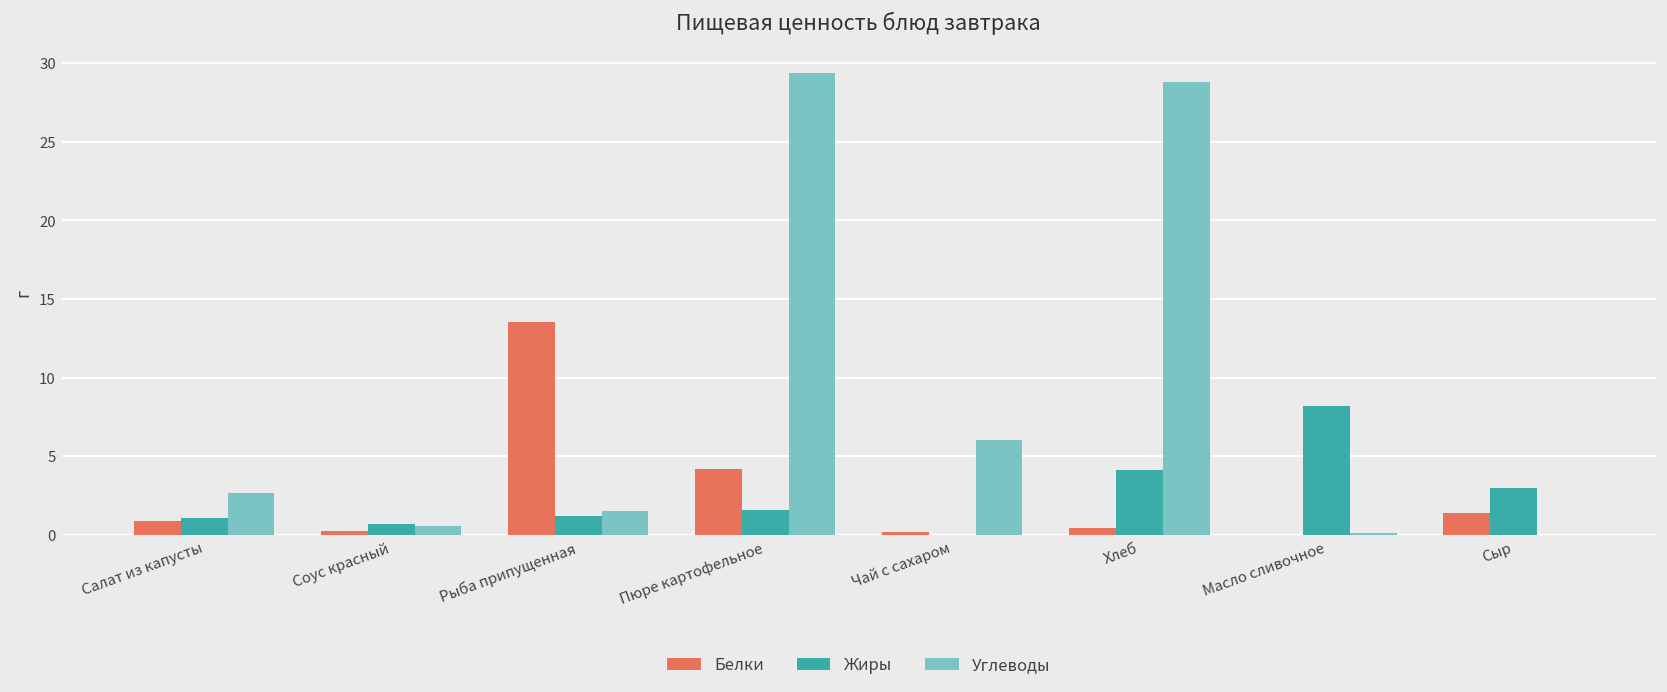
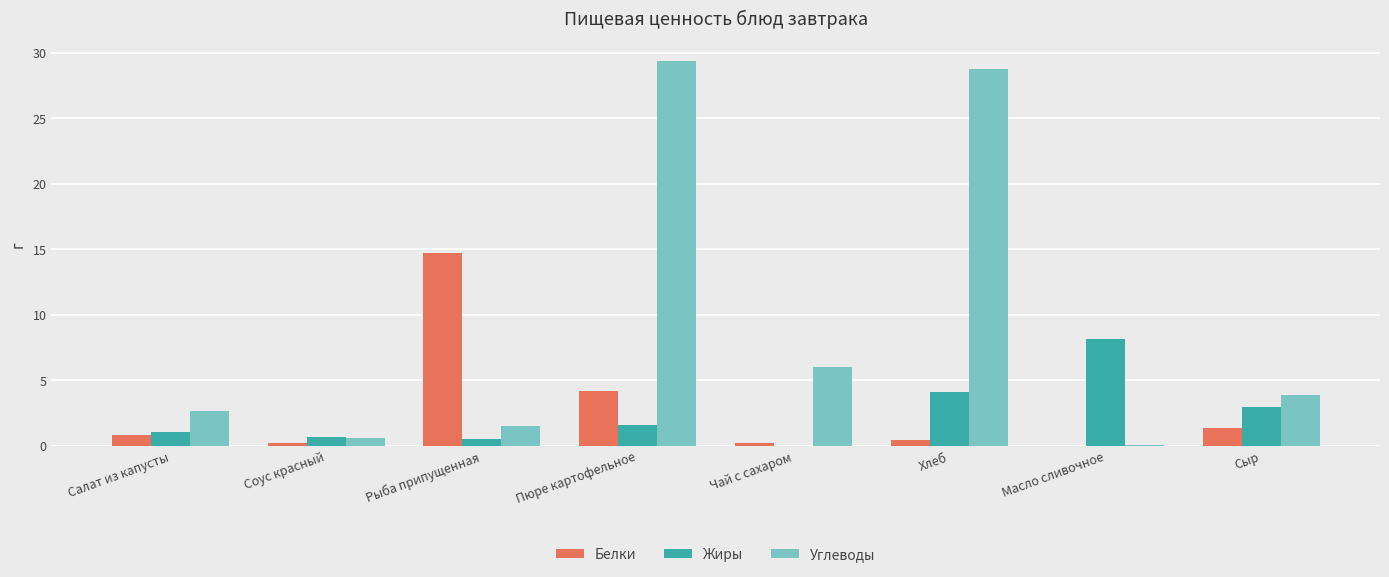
  {
    "Белки": {
      "Салат из капусты": 0.9,
      "Соус красный": 0.2,
-     "Рыба припущенная": 13.5,
+     "Рыба припущенная": 14.7,
      "Пюре картофельное": 4.2,
      "Чай с сахаром": 0.2,
      "Хлеб": 0.5,
      "Масло сливочное": 0.0,
      "Сыр": 1.4
    },
    "Жиры": {
      "Салат из капусты": 1.1,
      "Соус красный": 0.7,
-     "Рыба припущенная": 1.2,
+     "Рыба припущенная": 0.5,
      "Пюре картофельное": 1.6,
      "Чай с сахаром": 0.0,
      "Хлеб": 4.1,
      "Масло сливочное": 8.2,
      "Сыр": 3.0
    },
    "Углеводы": {
      "Салат из капусты": 2.7,
      "Соус красный": 0.6,
      "Рыба припущенная": 1.5,
      "Пюре картофельное": 29.4,
      "Чай с сахаром": 6.0,
      "Хлеб": 28.8,
-     "Сыр": 0.0
+     "Сыр": 3.9
    }
  }
